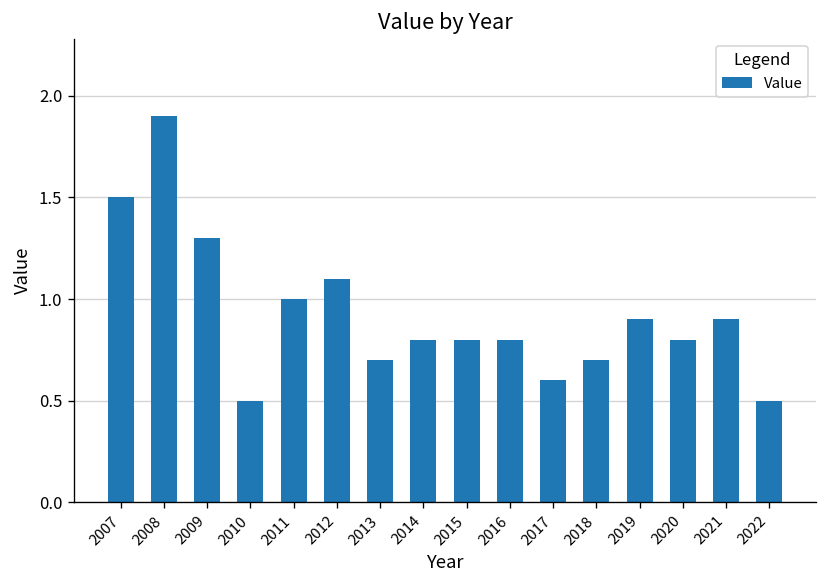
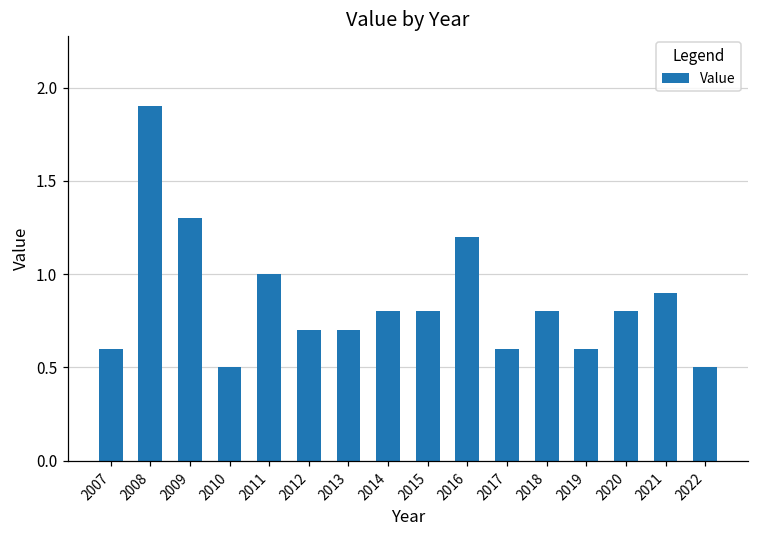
  {
-   "2007": 1.5,
+   "2007": 0.6,
    "2008": 1.9,
    "2009": 1.3,
    "2010": 0.5,
    "2011": 1.0,
-   "2012": 1.1,
+   "2012": 0.7,
    "2013": 0.7,
    "2014": 0.8,
    "2015": 0.8,
-   "2016": 0.8,
+   "2016": 1.2,
    "2017": 0.6,
-   "2018": 0.7,
-   "2019": 0.9,
+   "2018": 0.8,
+   "2019": 0.6,
    "2020": 0.8,
    "2021": 0.9,
    "2022": 0.5
  }
